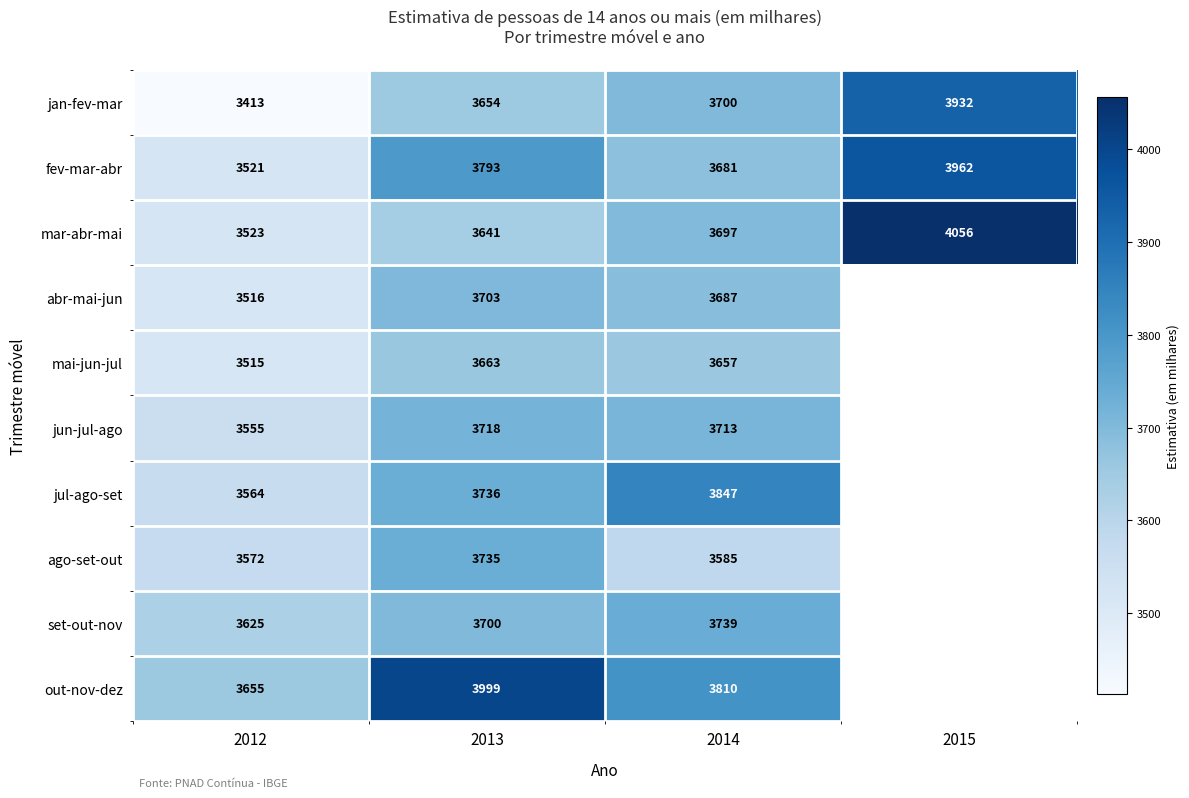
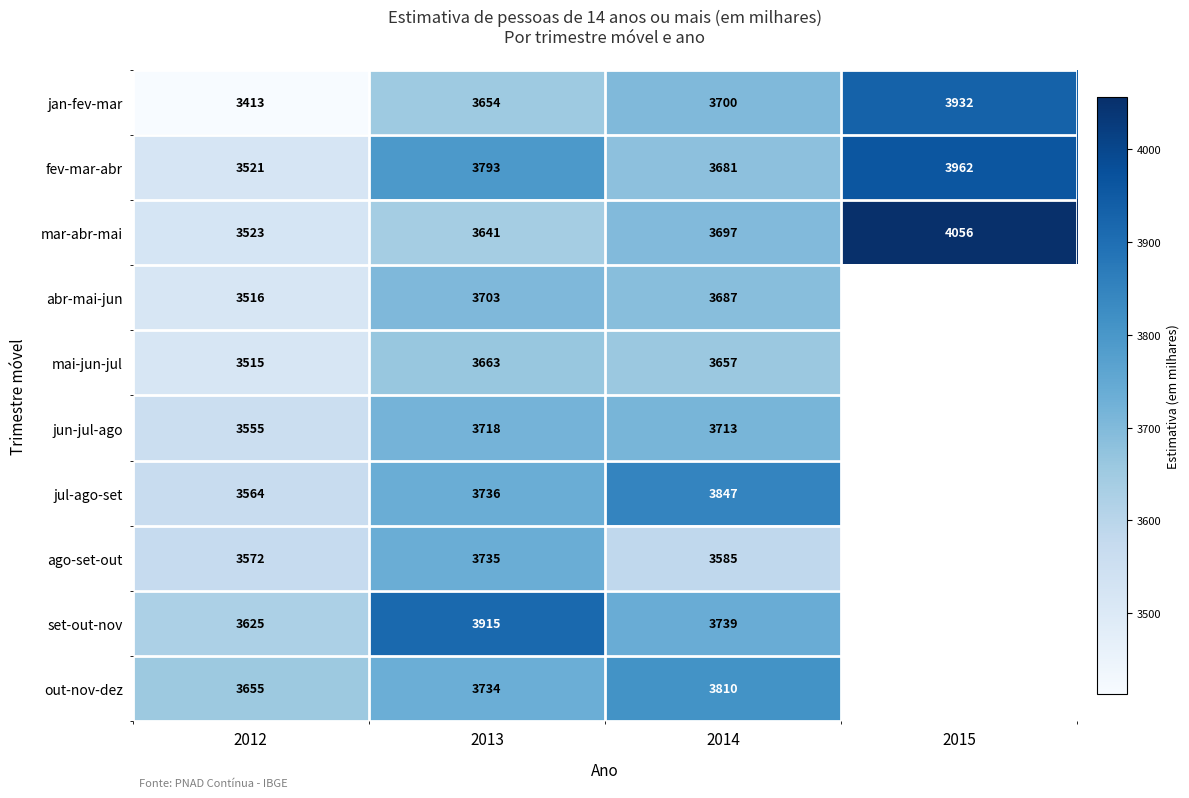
  {
    "jan-fev-mar": {
      "2012": 3413,
      "2013": 3654,
      "2014": 3700,
      "2015": 3932
    },
    "fev-mar-abr": {
      "2012": 3521,
      "2013": 3793,
      "2014": 3681,
      "2015": 3962
    },
    "mar-abr-mai": {
      "2012": 3523,
      "2013": 3641,
      "2014": 3697,
      "2015": 4056
    },
    "abr-mai-jun": {
      "2012": 3516,
      "2013": 3703,
      "2014": 3687
    },
    "mai-jun-jul": {
      "2012": 3515,
      "2013": 3663,
      "2014": 3657
    },
    "jun-jul-ago": {
      "2012": 3555,
      "2013": 3718,
      "2014": 3713
    },
    "jul-ago-set": {
      "2012": 3564,
      "2013": 3736,
      "2014": 3847
    },
    "ago-set-out": {
      "2012": 3572,
      "2013": 3735,
      "2014": 3585
    },
    "set-out-nov": {
      "2012": 3625,
-     "2013": 3700,
+     "2013": 3915,
      "2014": 3739
    },
    "out-nov-dez": {
      "2012": 3655,
-     "2013": 3999,
+     "2013": 3734,
      "2014": 3810
    }
  }
